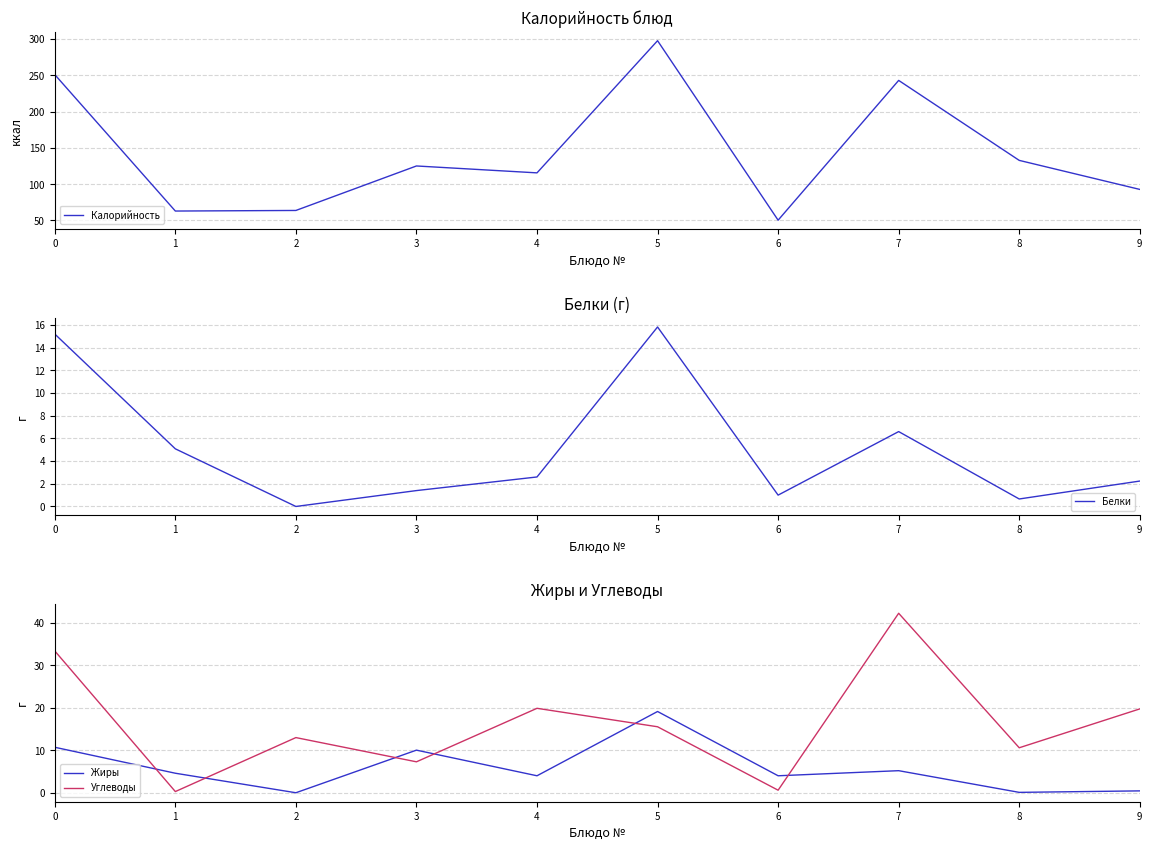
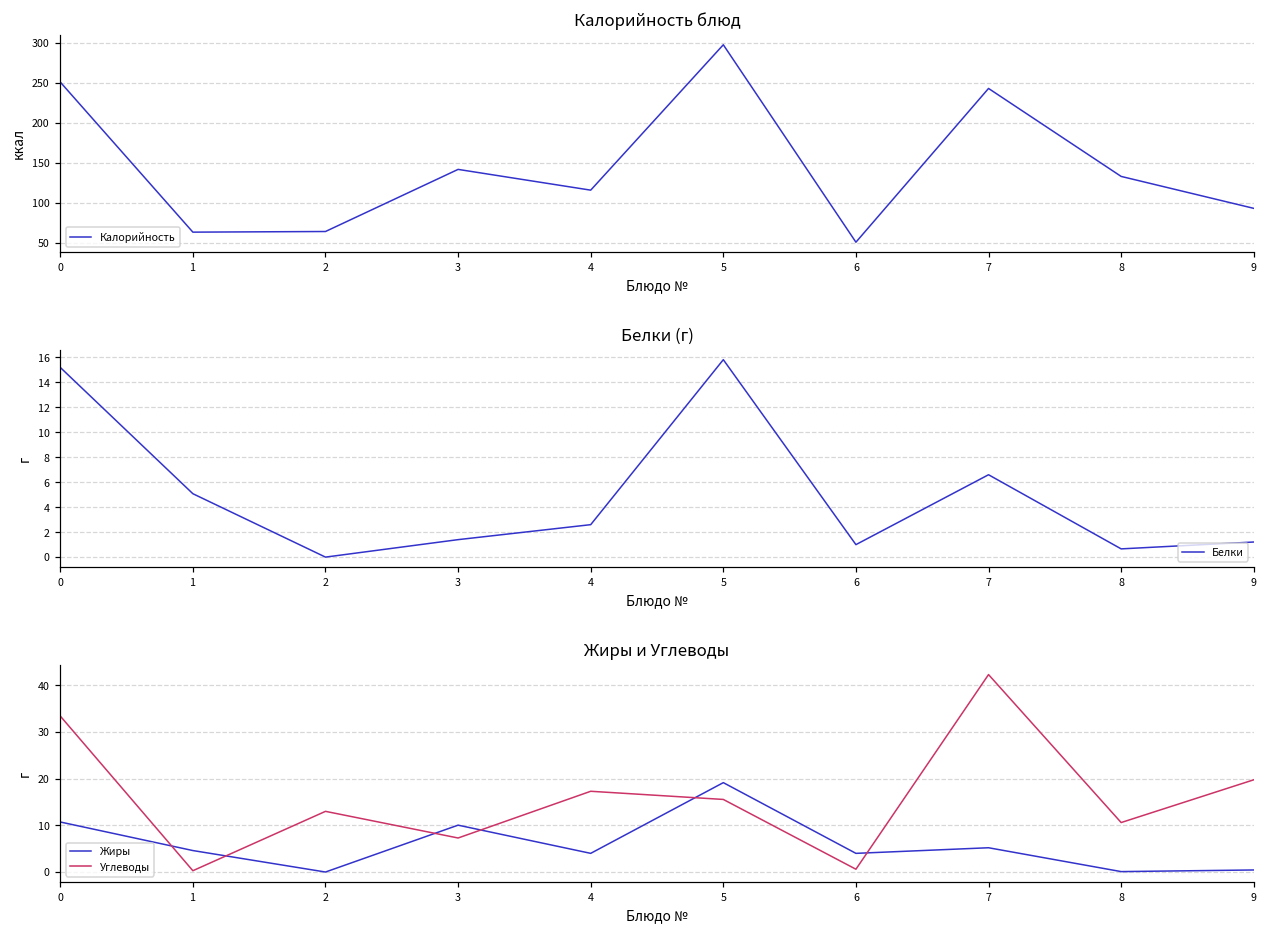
  {
    "Калорийность блюд": {
      "0": 250,
      "1": 60,
      "2": 60,
-     "3": 130,
+     "3": 140,
      "4": 120,
      "5": 300,
      "6": 50,
      "7": 240,
      "8": 130,
      "9": 90
    },
    "Белки (г)": {
      "0": 15.2,
      "1": 5.1,
      "2": 0.0,
      "3": 1.4,
      "4": 2.6,
      "5": 15.8,
      "6": 1.0,
      "7": 6.6,
      "8": 0.7,
-     "9": 2.2
+     "9": 1.2
    },
    "Жиры и Углеводы": {
      "Жиры": {
        "0": 11,
        "1": 5,
        "2": 0,
        "3": 10,
        "4": 4,
        "5": 19,
        "6": 4,
        "7": 5,
        "8": 0,
        "9": 0
      },
      "Углеводы": {
        "0": 33,
        "1": 0,
        "2": 13,
        "3": 7,
-       "4": 20,
+       "4": 17,
        "5": 16,
        "6": 1,
        "7": 42,
        "8": 11,
        "9": 20
      }
    }
  }
